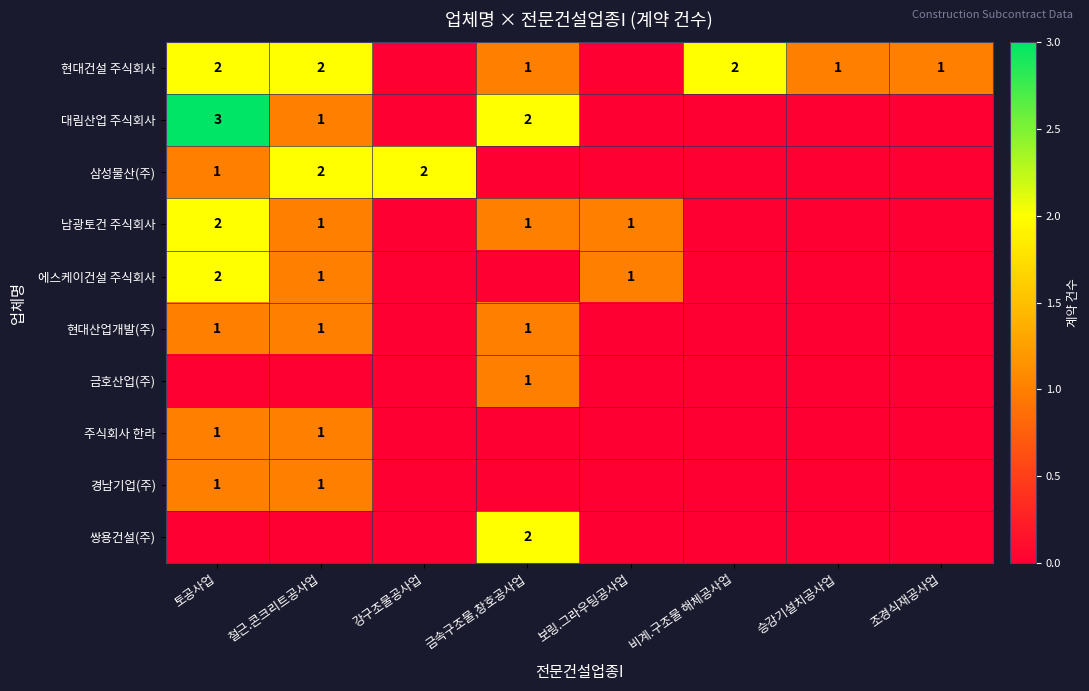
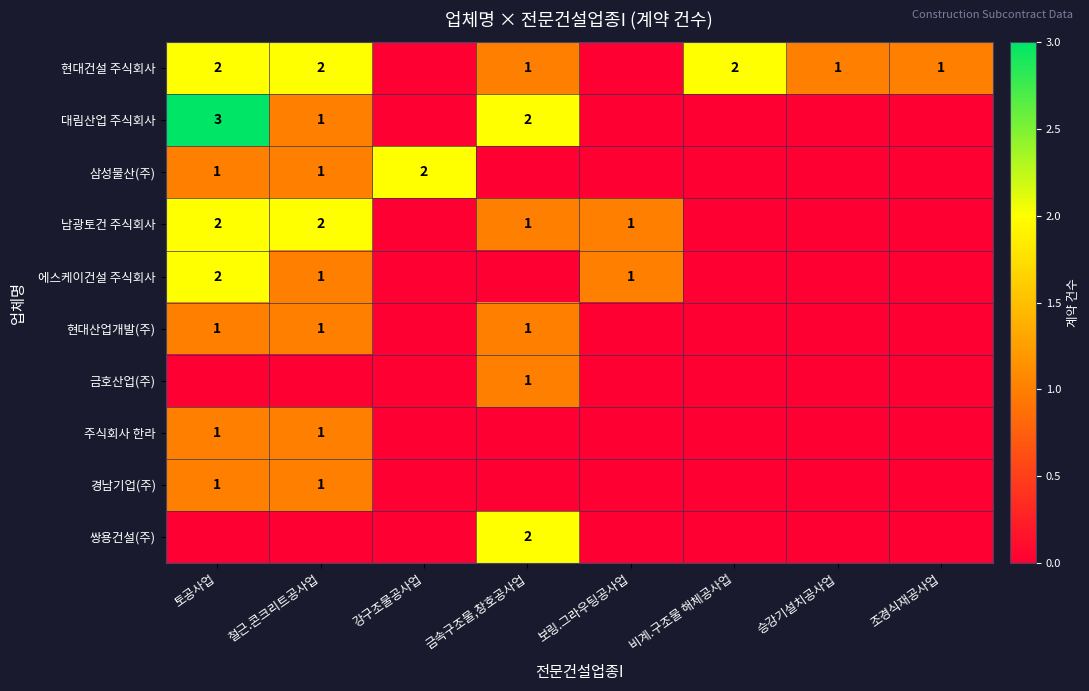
  {
    "현대건설 주식회사": {
      "토공사업": 2,
      "철근.콘크리트공사업": 2,
      "금속구조물,창호공사업": 1,
      "비계.구조물 해체공사업": 2,
      "승강기설치공사업": 1,
      "조경식재공사업": 1
    },
    "대림산업 주식회사": {
      "토공사업": 3,
      "철근.콘크리트공사업": 1,
      "금속구조물,창호공사업": 2
    },
    "삼성물산(주)": {
      "토공사업": 1,
-     "철근.콘크리트공사업": 2,
+     "철근.콘크리트공사업": 1,
      "강구조물공사업": 2
    },
    "남광토건 주식회사": {
      "토공사업": 2,
-     "철근.콘크리트공사업": 1,
+     "철근.콘크리트공사업": 2,
      "금속구조물,창호공사업": 1,
      "보링.그라우팅공사업": 1
    },
    "에스케이건설 주식회사": {
      "토공사업": 2,
      "철근.콘크리트공사업": 1,
      "보링.그라우팅공사업": 1
    },
    "현대산업개발(주)": {
      "토공사업": 1,
      "철근.콘크리트공사업": 1,
      "금속구조물,창호공사업": 1
    },
    "금호산업(주)": {
      "금속구조물,창호공사업": 1
    },
    "주식회사 한라": {
      "토공사업": 1,
      "철근.콘크리트공사업": 1
    },
    "경남기업(주)": {
      "토공사업": 1,
      "철근.콘크리트공사업": 1
    },
    "쌍용건설(주)": {
      "금속구조물,창호공사업": 2
    }
  }
